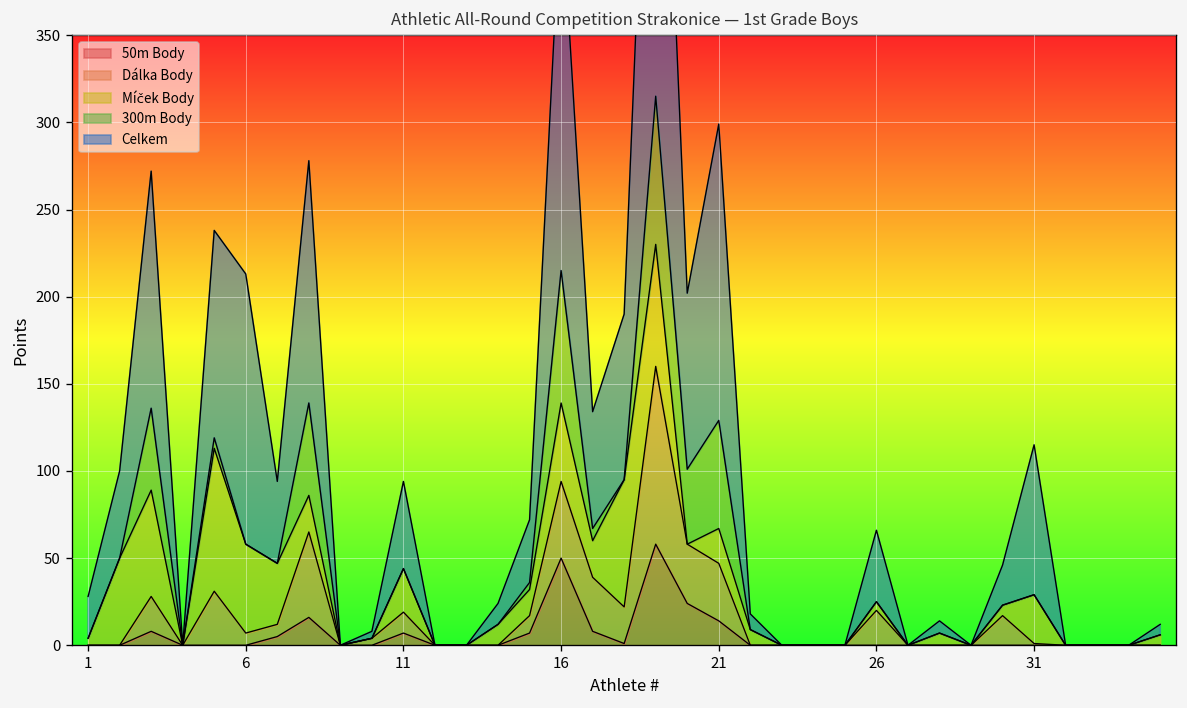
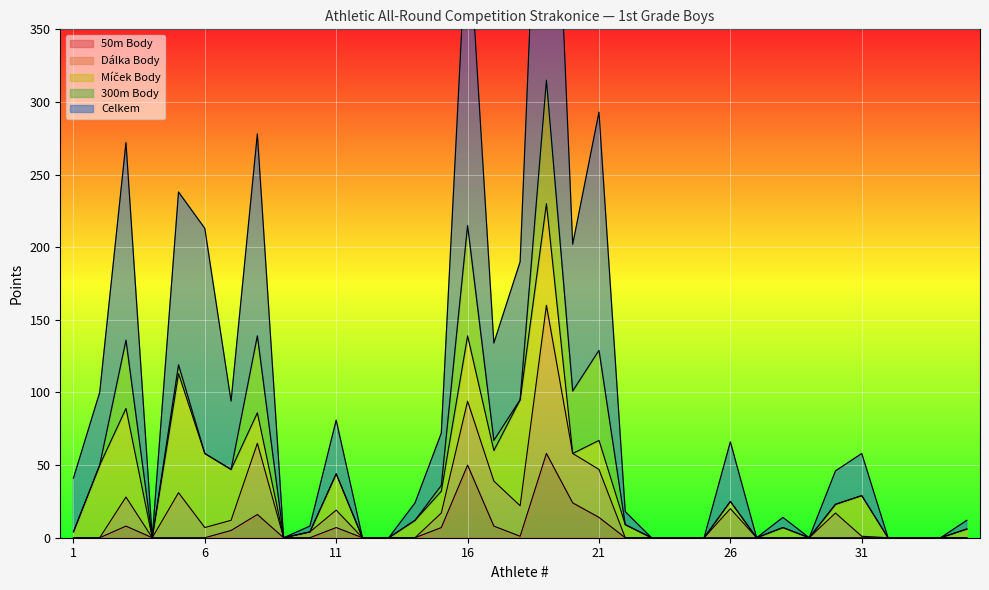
  {
    "Míček Body": {
      "16": 45,
      "21": 20
    },
    "300m Body": {
      "16": 76,
      "21": 62
    },
    "Celkem": {
-     "1": 24,
+     "1": 37,
      "6": 155,
-     "11": 50,
-     "21": 170,
+     "11": 37,
+     "21": 164,
      "26": 41,
-     "31": 86
+     "31": 29
    }
  }
